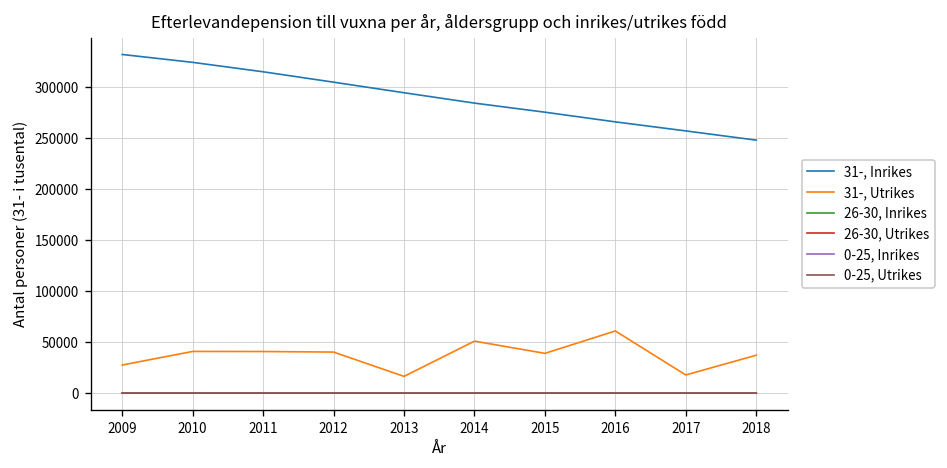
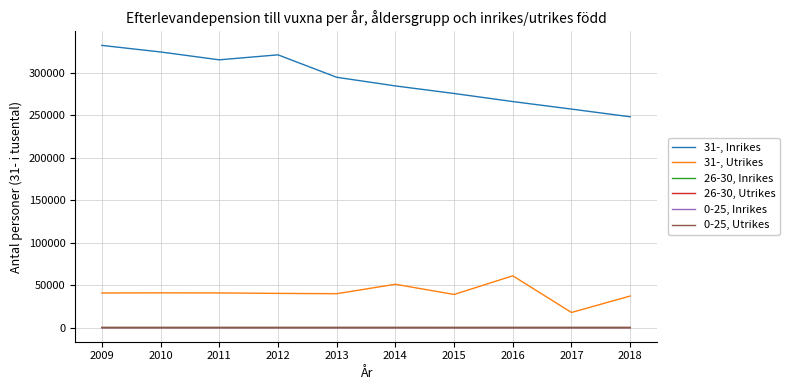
  {
    "31-, Inrikes": {
      "2009": 330000,
      "2010": 320000,
      "2011": 320000,
-     "2012": 300000,
+     "2012": 320000,
      "2013": 290000,
      "2014": 280000,
      "2015": 280000,
      "2016": 270000,
      "2017": 260000,
      "2018": 250000
    },
    "31-, Utrikes": {
-     "2009": 30000,
+     "2009": 40000,
      "2010": 40000,
      "2011": 40000,
      "2012": 40000,
-     "2013": 20000,
+     "2013": 40000,
      "2014": 50000,
      "2015": 40000,
      "2016": 60000,
      "2017": 20000,
      "2018": 40000
    },
    "0-25, Utrikes": {
      "2009": 0,
      "2010": 0,
      "2011": 0,
      "2012": 0,
      "2013": 0,
      "2014": 0,
      "2015": 0,
      "2016": 0,
      "2017": 0,
      "2018": 0
    }
  }
